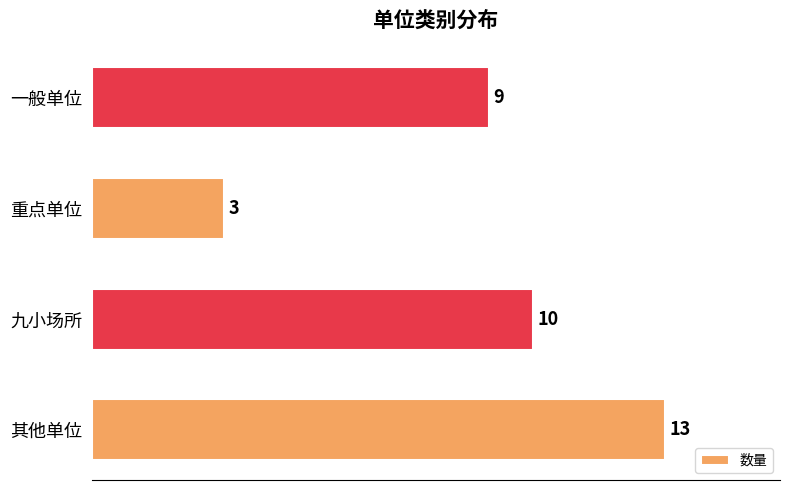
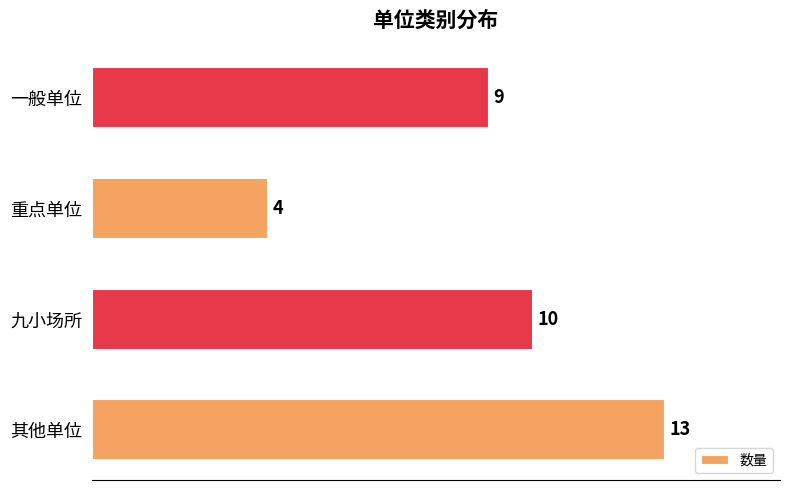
  {
    "一般单位": 9,
-   "重点单位": 3,
+   "重点单位": 4,
    "九小场所": 10,
    "其他单位": 13
  }
